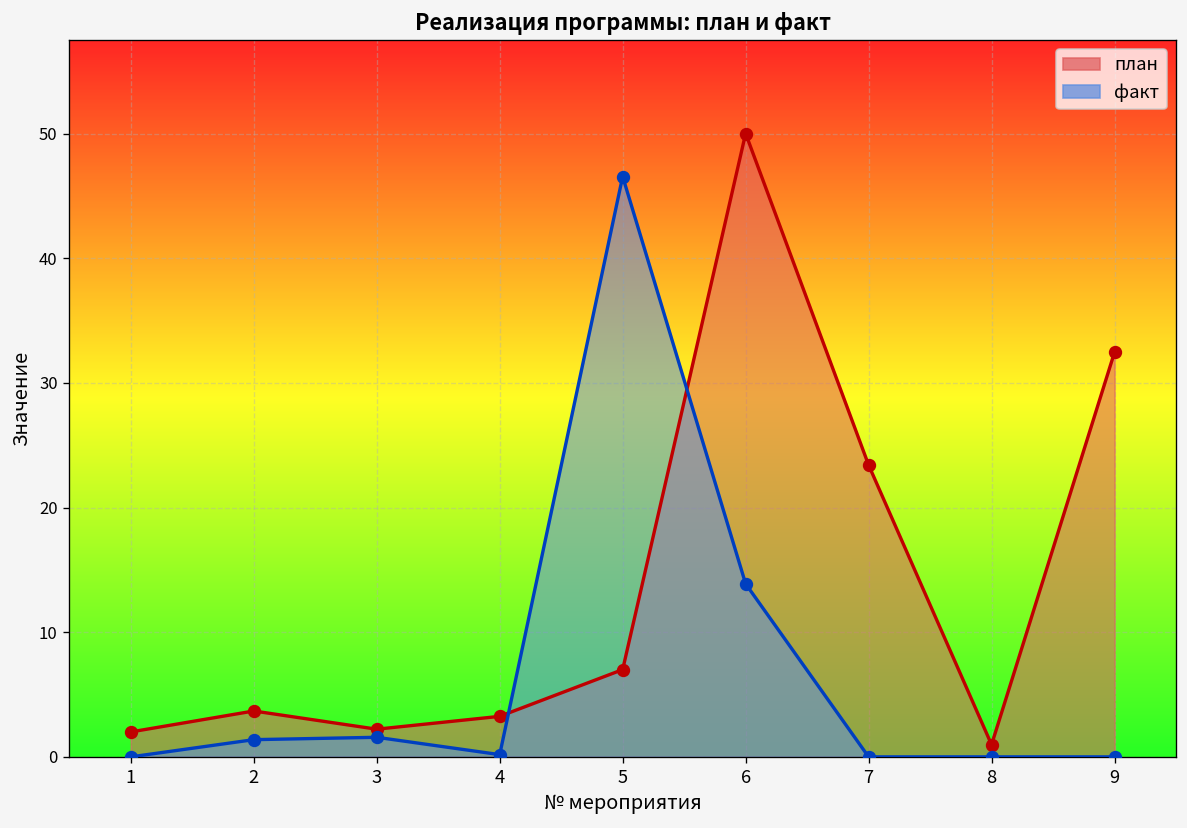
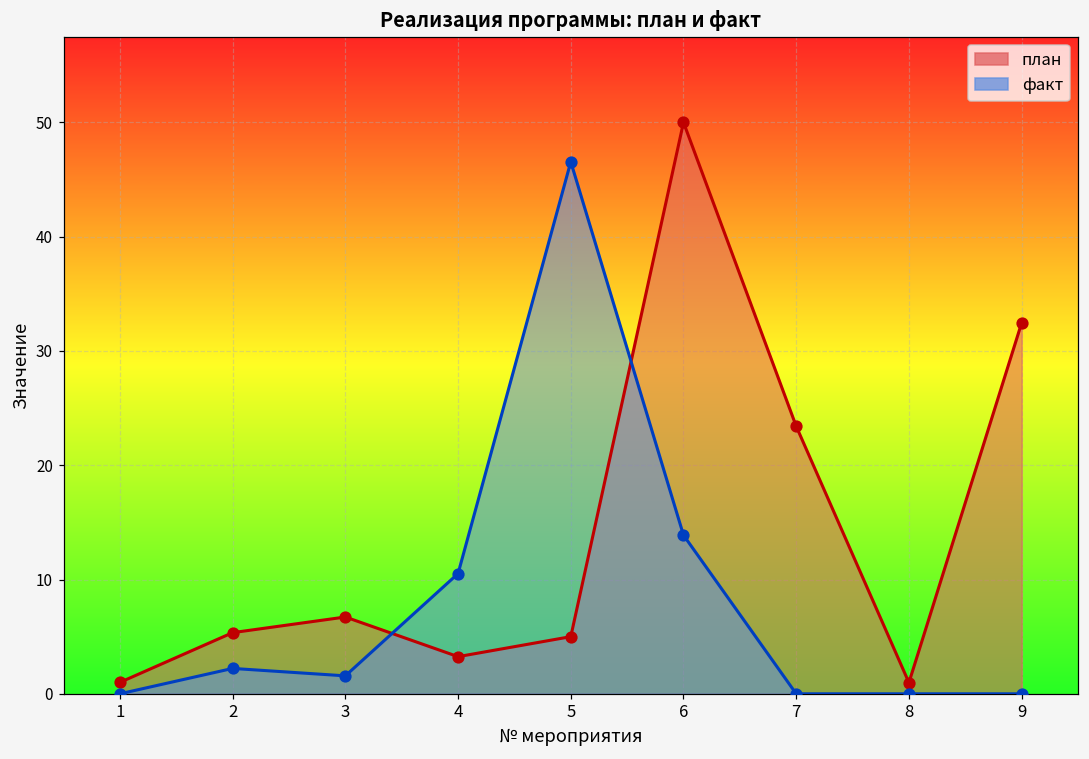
  {
    "план": {
-     "1": 2,
-     "2": 3.7,
-     "3": 2.2,
+     "1": 1,
+     "2": 5.4,
+     "3": 6.7,
      "4": 3.3,
-     "5": 7,
+     "5": 5,
      "6": 50.0,
      "7": 23.4,
      "8": 1.0,
      "9": 32.5
    },
    "факт": {
      "1": 0.0,
-     "2": 1.4,
+     "2": 2.2,
      "3": 1.6,
-     "4": 0.2,
+     "4": 10.5,
      "5": 46.6,
      "6": 13.9,
      "7": 0.0,
      "8": 0.0,
      "9": 0.0
    }
  }
